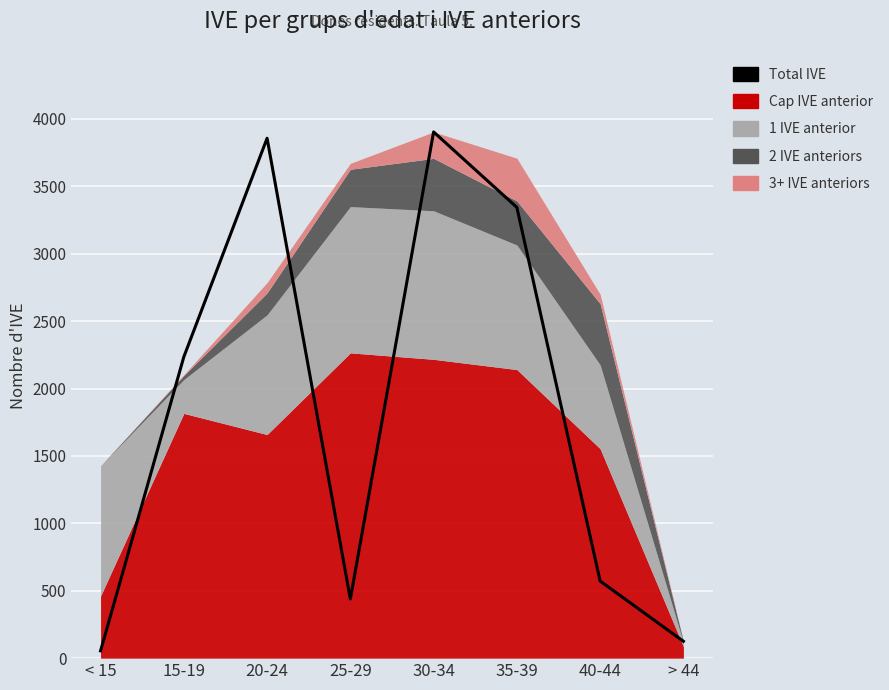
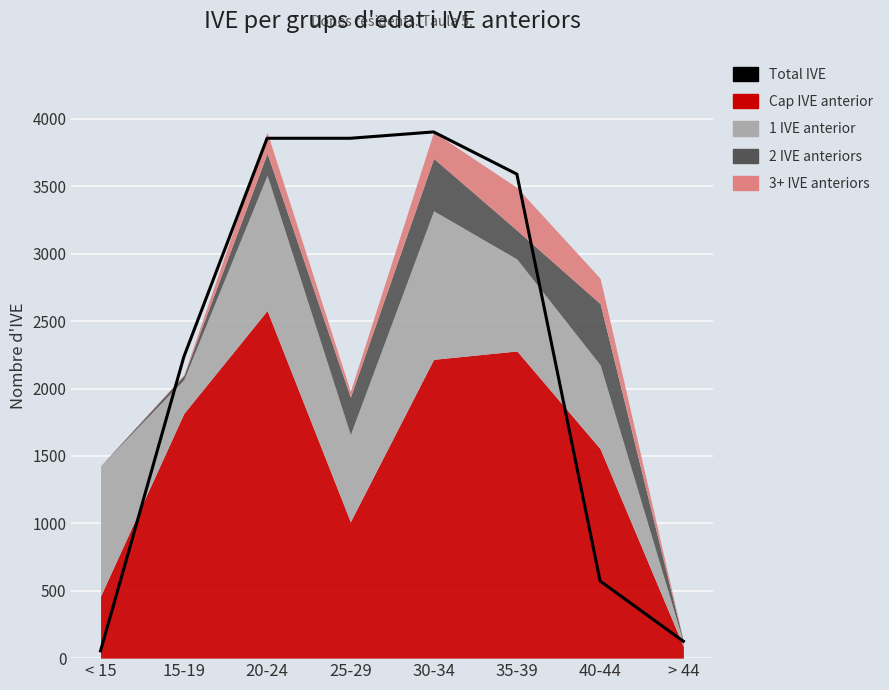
  {
    "Total IVE": {
      "< 15": 50,
      "15-19": 2240,
      "20-24": 3860,
-     "25-29": 440,
-     "35-39": 3340,
+     "25-29": 3860,
+     "35-39": 3590,
      "40-44": 570
    },
    "Cap IVE anterior": {
      "< 15": 460,
      "15-19": 1820,
-     "20-24": 1660,
-     "25-29": 2270,
+     "20-24": 2580,
+     "25-29": 1010,
      "30-34": 2220,
-     "35-39": 2140,
+     "35-39": 2280,
      "40-44": 1550,
      "> 44": 90
    },
    "1 IVE anterior": {
      "15-19": 250,
-     "20-24": 890,
-     "25-29": 1090,
+     "20-24": 1000,
+     "25-29": 650,
      "30-34": 1100,
-     "35-39": 920,
+     "35-39": 680,
      "40-44": 620
    },
    "2 IVE anteriors": {
      "20-24": 160,
      "25-29": 280,
      "30-34": 390,
-     "35-39": 330,
+     "35-39": 210,
      "40-44": 450
    },
    "3+ IVE anteriors": {
-     "20-24": 80,
+     "20-24": 160,
      "25-29": 40,
      "35-39": 320,
-     "40-44": 70
+     "40-44": 190
    }
  }
